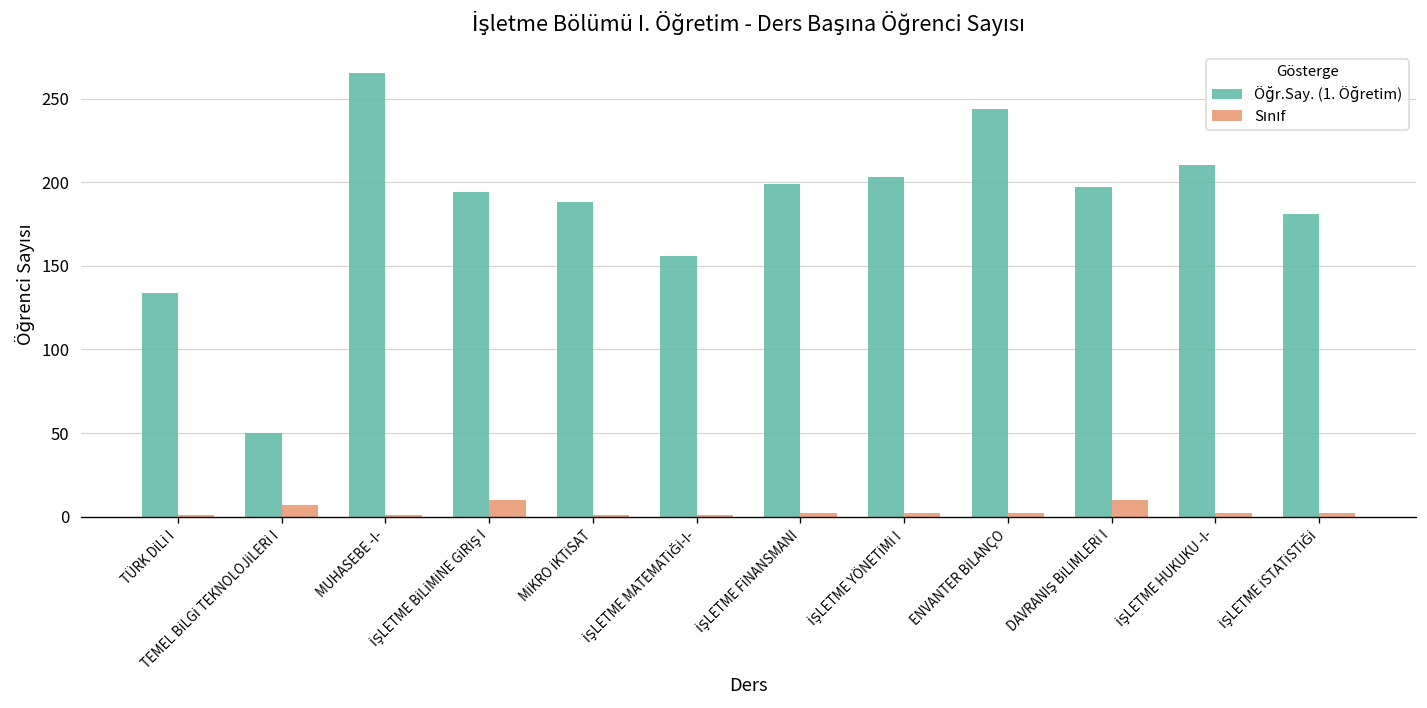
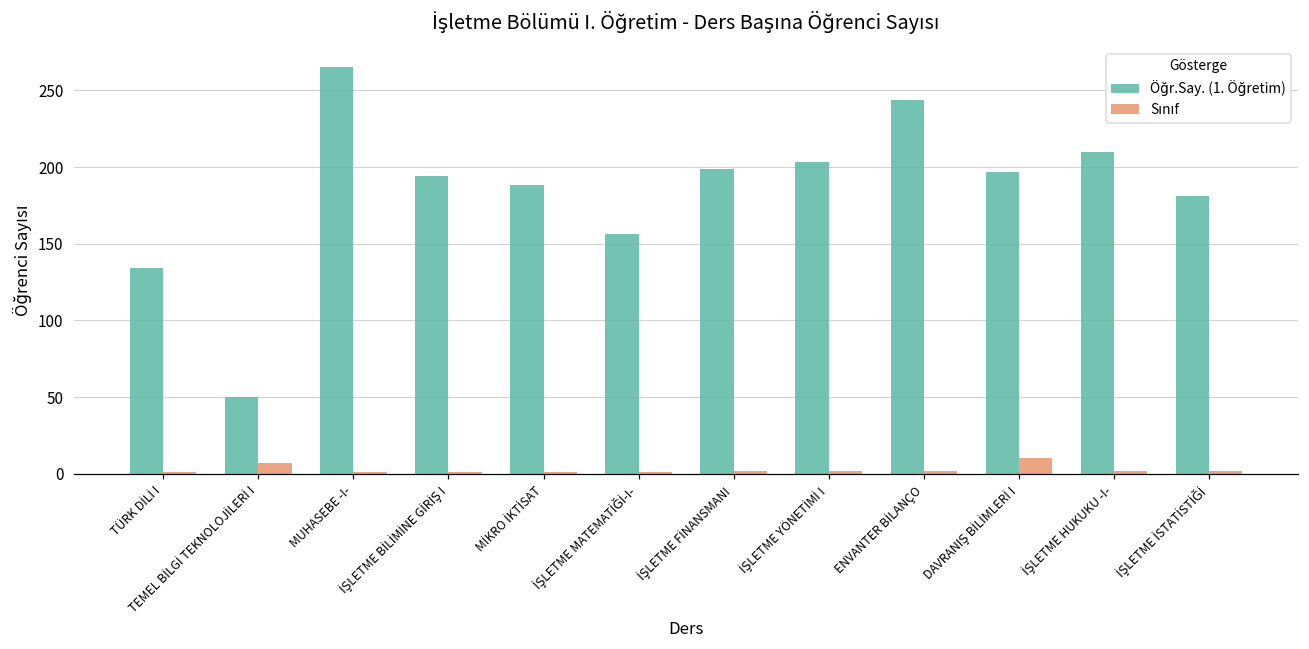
  {
    "Öğr.Say. (1. Öğretim)": {
      "TÜRK DİLİ I": 134,
      "TEMEL BİLGİ TEKNOLOJİLERİ I": 50,
      "MUHASEBE -I-": 265,
      "İŞLETME BİLİMİNE GİRİŞ I": 194,
      "MİKRO İKTİSAT": 188,
      "İŞLETME MATEMATİĞİ-I-": 156,
      "İŞLETME FİNANSMANI": 199,
      "İŞLETME YÖNETİMİ I": 203,
      "ENVANTER BİLANÇO": 244,
      "DAVRANIŞ BİLİMLERİ I": 197,
      "İŞLETME HUKUKU -I-": 210,
      "İŞLETME İSTATİSTİĞİ": 181
    },
    "Sınıf": {
      "TEMEL BİLGİ TEKNOLOJİLERİ I": 7,
-     "İŞLETME BİLİMİNE GİRİŞ I": 10,
+     "İŞLETME BİLİMİNE GİRİŞ I": 1,
      "İŞLETME FİNANSMANI": 2,
      "İŞLETME YÖNETİMİ I": 2,
      "ENVANTER BİLANÇO": 2,
      "DAVRANIŞ BİLİMLERİ I": 10,
      "İŞLETME HUKUKU -I-": 2,
      "İŞLETME İSTATİSTİĞİ": 2
    }
  }
